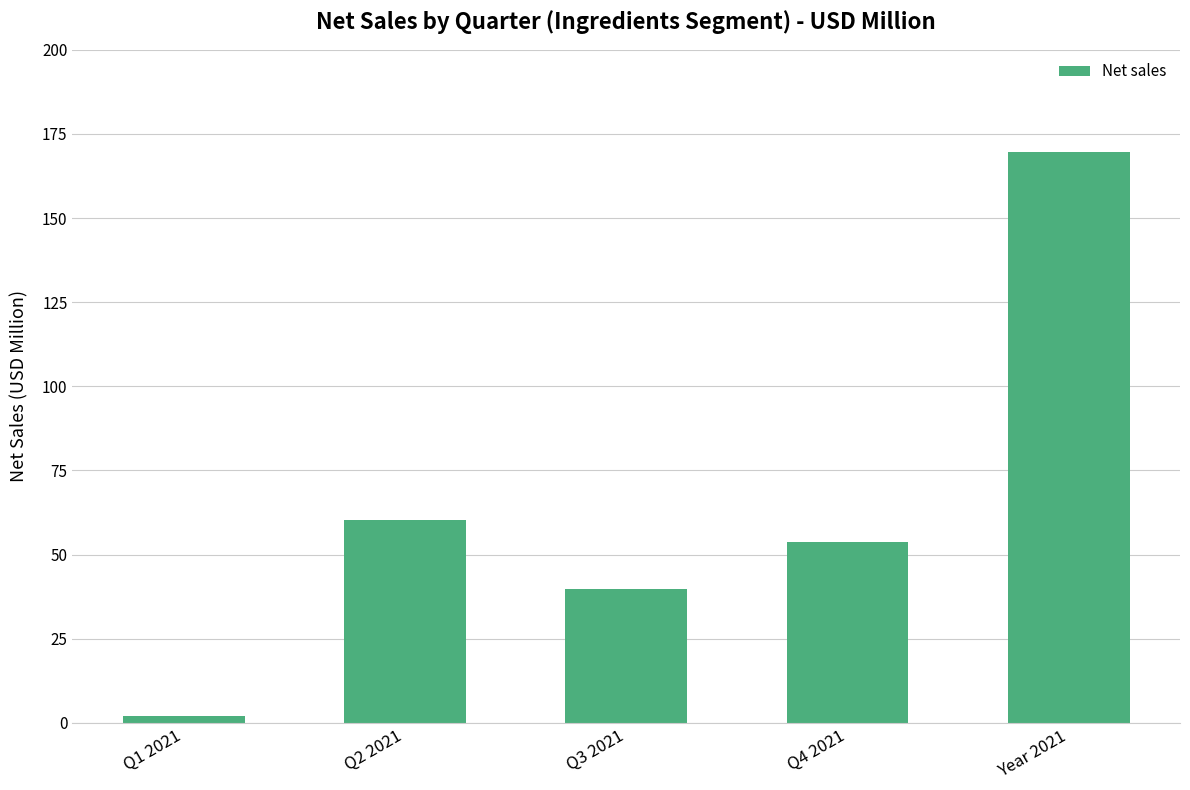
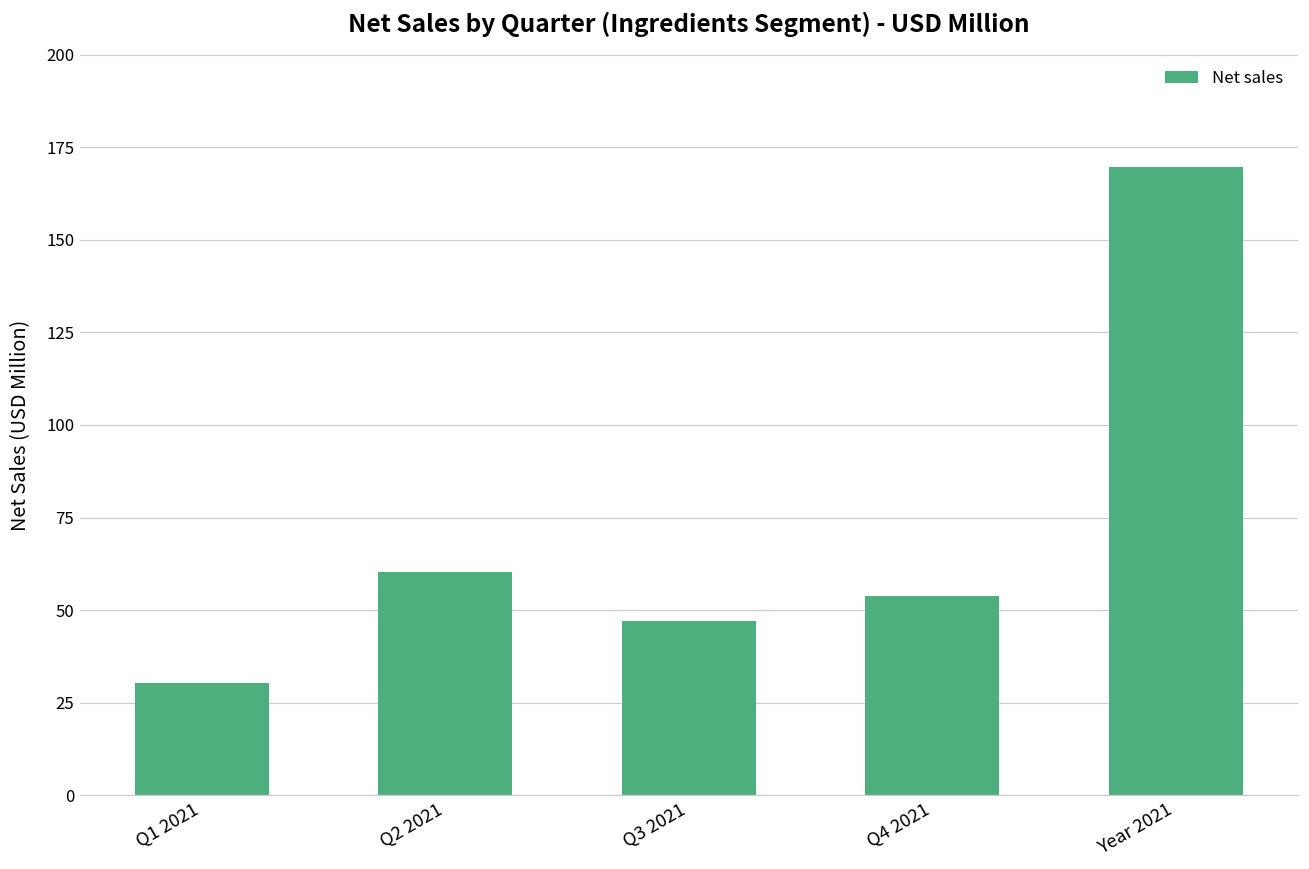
  {
-   "Q1 2021": 2,
+   "Q1 2021": 30,
    "Q2 2021": 60,
-   "Q3 2021": 40,
+   "Q3 2021": 47,
    "Q4 2021": 54,
    "Year 2021": 170
  }
